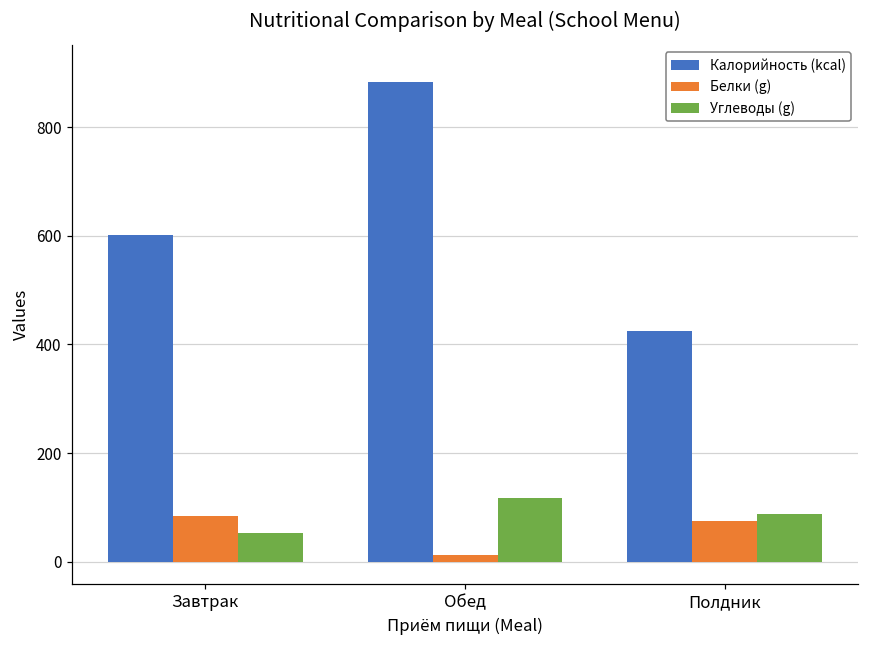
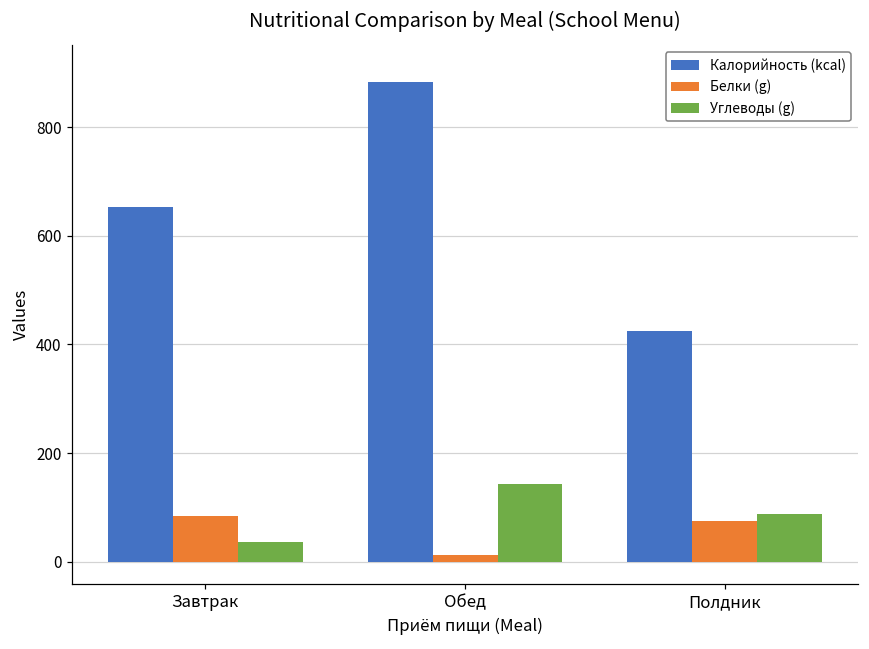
  {
    "Калорийность (kcal)": {
-     "Завтрак": 600,
+     "Завтрак": 650,
      "Обед": 880,
      "Полдник": 430
    },
    "Белки (g)": {
      "Завтрак": 80,
      "Обед": 10,
      "Полдник": 70
    },
    "Углеводы (g)": {
-     "Завтрак": 50,
-     "Обед": 120,
+     "Завтрак": 40,
+     "Обед": 140,
      "Полдник": 90
    }
  }
